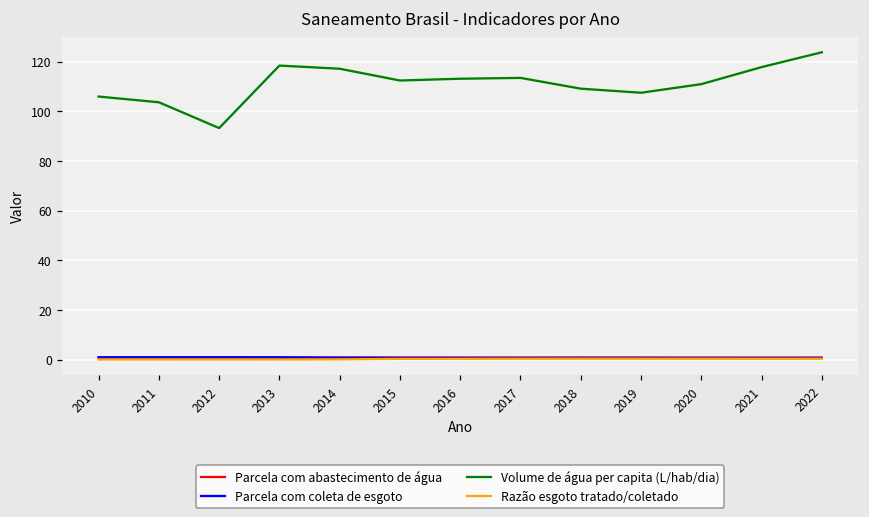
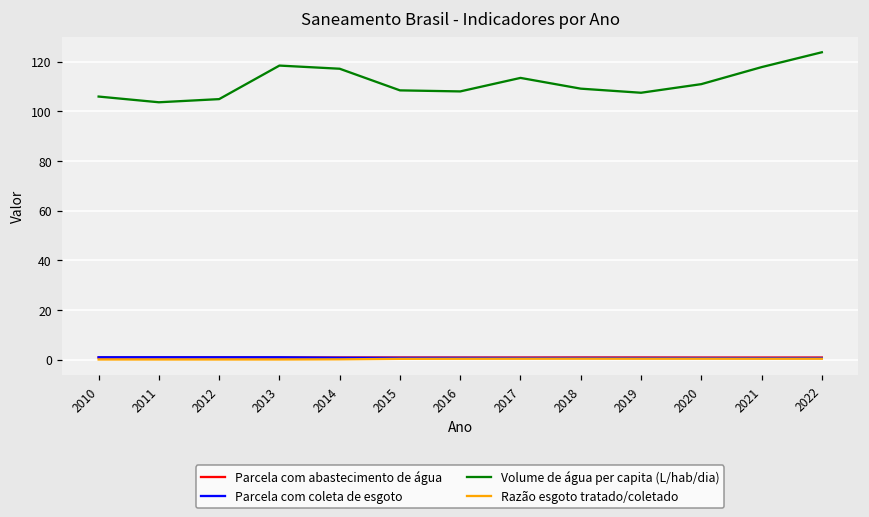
  {
    "Volume de água per capita (L/hab/dia)": {
      "2010": 106,
      "2011": 104,
-     "2012": 93,
+     "2012": 105,
      "2013": 118,
      "2014": 117,
-     "2015": 112,
-     "2016": 113,
+     "2015": 108,
+     "2016": 108,
      "2017": 113,
      "2018": 109,
      "2019": 107,
      "2020": 111,
      "2021": 118,
      "2022": 124
    }
  }
